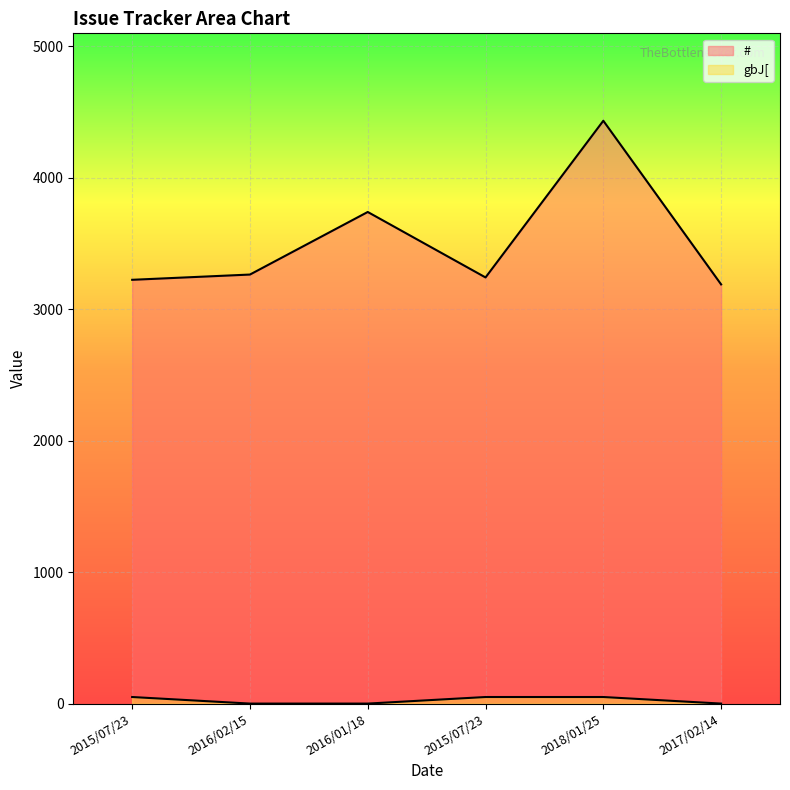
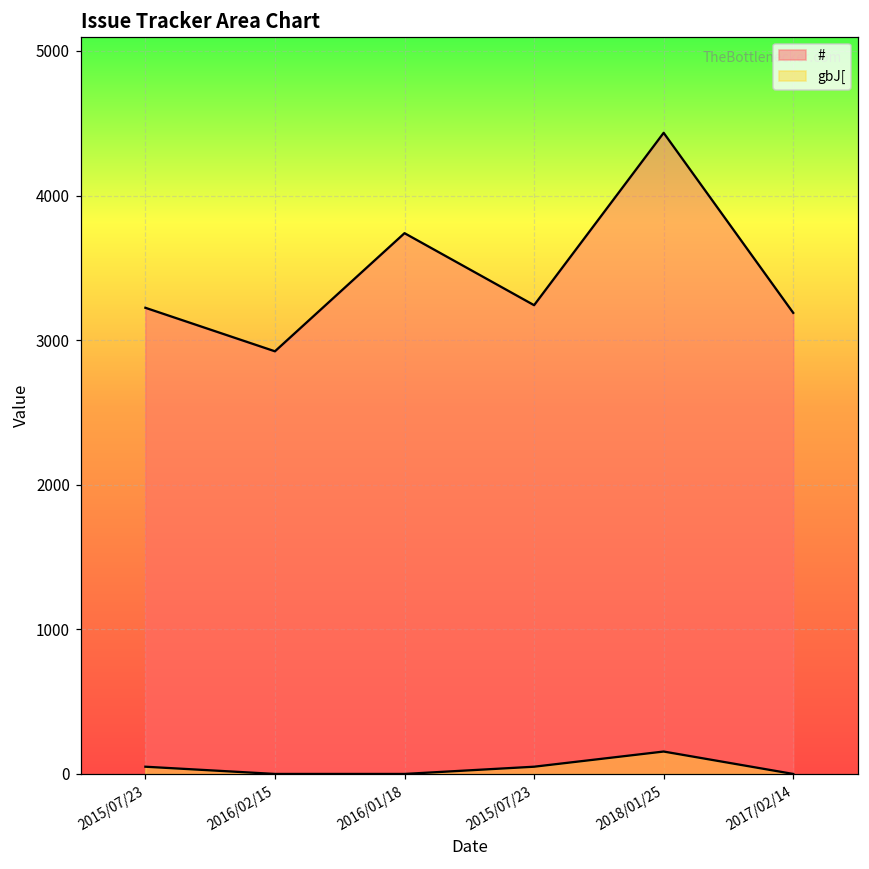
  {
    "#": {
-     "2016/02/15": 3260,
+     "2016/02/15": 2920,
      "2016/01/18": 3740,
      "2018/01/25": 4430,
      "2017/02/14": 3190
    },
    "gbJ[": {
      "2016/02/15": 0,
      "2016/01/18": 0,
-     "2018/01/25": 50,
+     "2018/01/25": 160,
      "2017/02/14": 0
    }
  }
